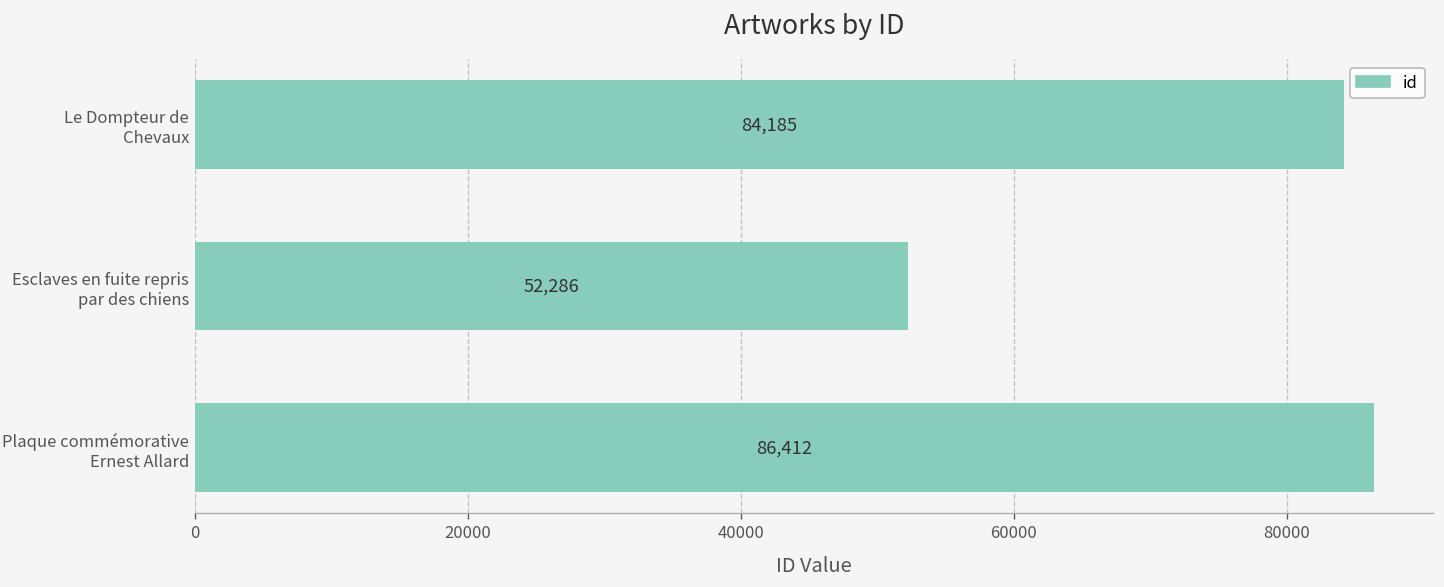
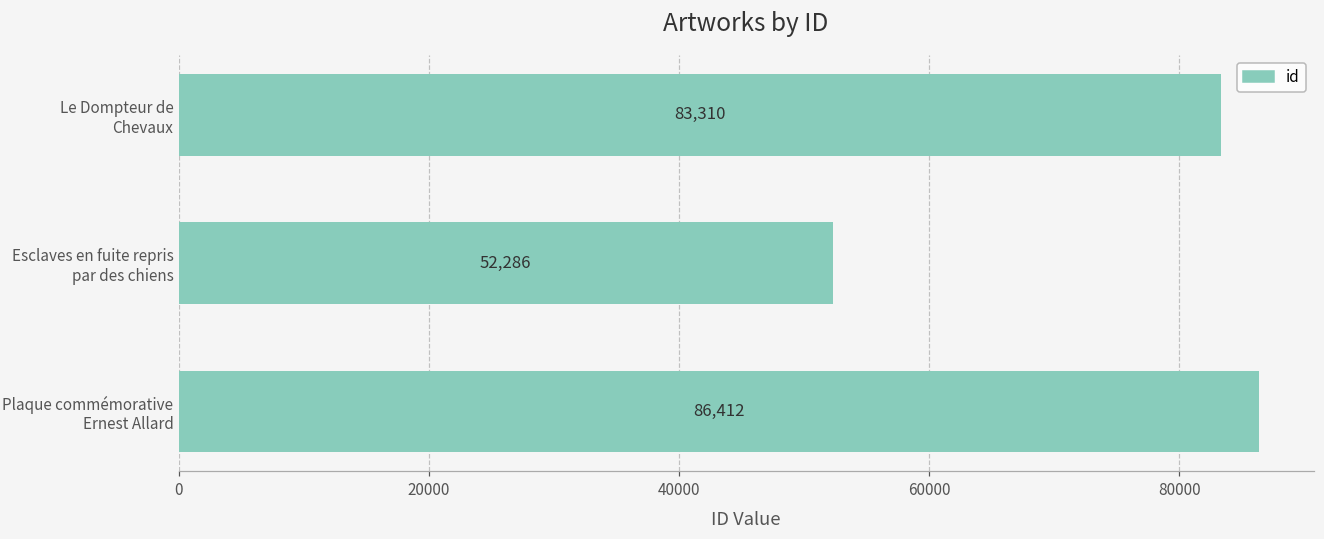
  {
-   "Le Dompteur de Chevaux": "84,185",
+   "Le Dompteur de Chevaux": "83,310",
    "Esclaves en fuite repris par des chiens": "52,286",
    "Plaque commémorative Ernest Allard": "86,412"
  }
